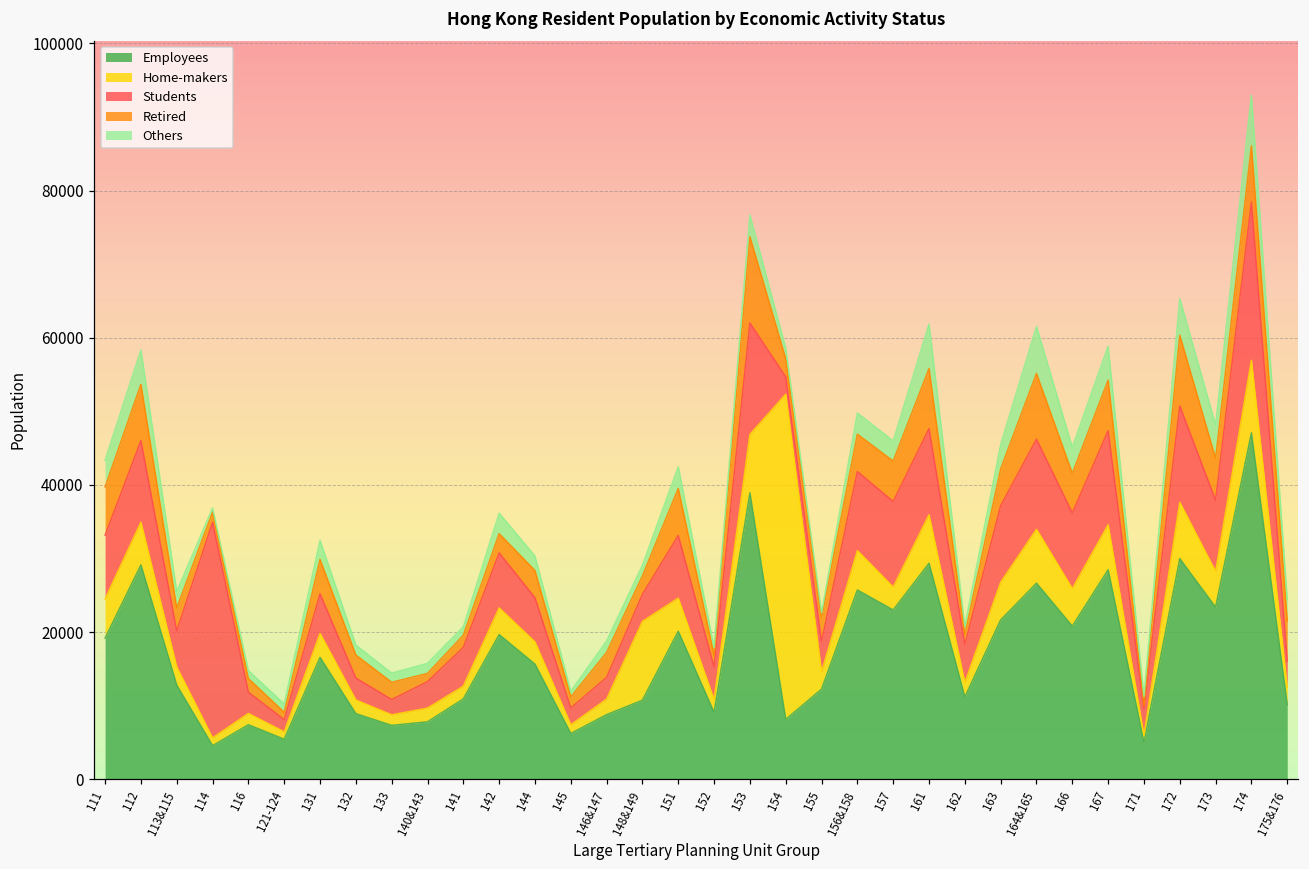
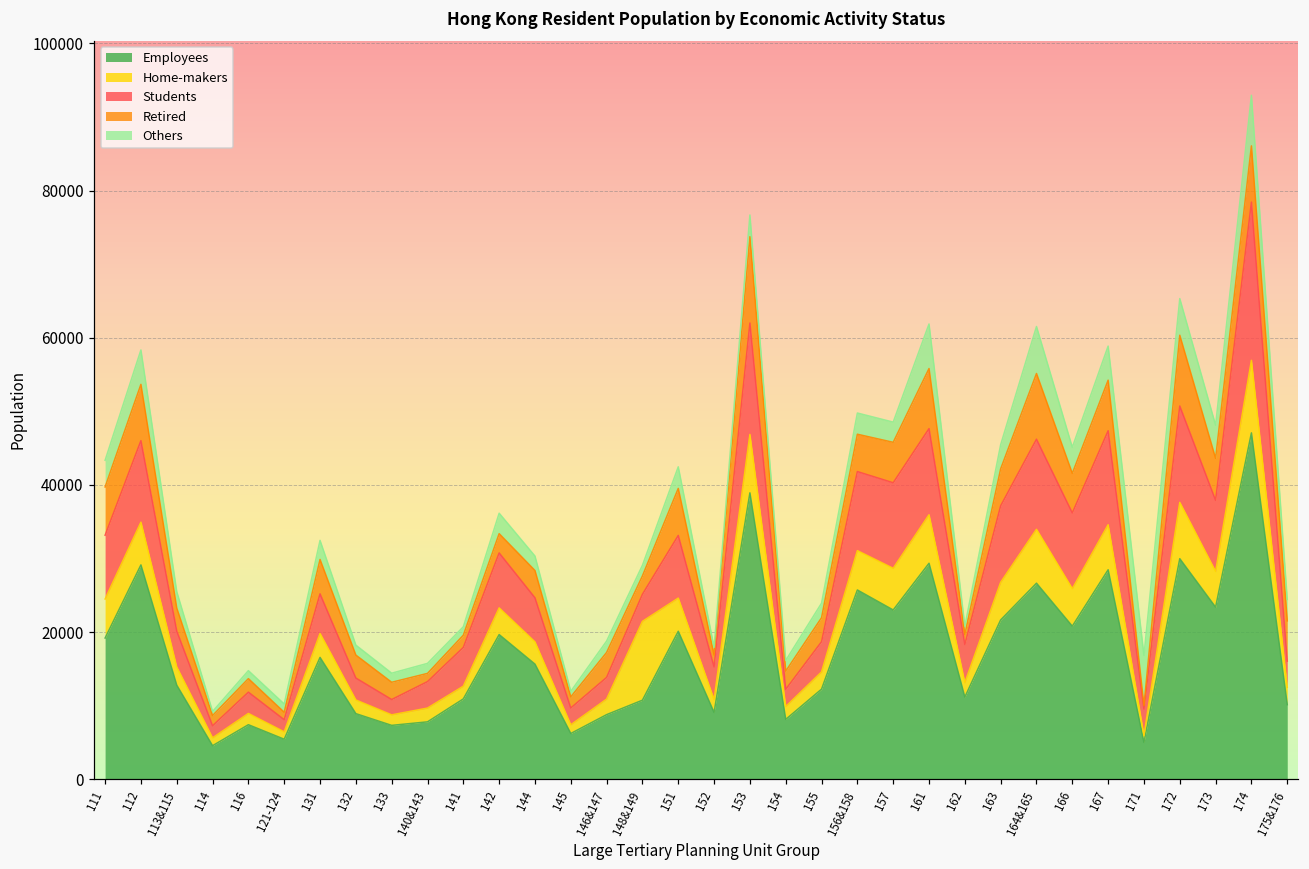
  {
    "Employees": {
      "111": 19000,
      "112": 29000,
      "113&115": 13000,
      "114": 5000,
      "116": 7000,
      "121-124": 5000,
      "131": 17000,
      "132": 9000,
      "133": 7000,
      "140&143": 8000,
      "141": 11000,
      "142": 20000,
      "144": 16000,
      "145": 6000,
      "146&147": 9000,
      "148&149": 11000,
      "151": 20000,
      "152": 9000,
      "153": 39000,
      "154": 8000,
      "155": 12000,
      "156&158": 26000,
      "157": 23000,
      "161": 29000,
      "162": 11000,
      "163": 22000,
      "164&165": 27000,
      "166": 21000,
      "167": 28000,
      "171": 5000,
      "172": 30000,
      "173": 23000,
      "174": 47000,
      "175&176": 10000
    },
    "Home-makers": {
      "111": 5000,
      "112": 6000,
      "113&115": 2000,
      "114": 1000,
      "116": 2000,
      "121-124": 1000,
      "131": 3000,
      "132": 2000,
      "133": 1000,
      "140&143": 2000,
      "141": 2000,
      "142": 4000,
      "144": 3000,
      "145": 1000,
      "146&147": 2000,
      "148&149": 11000,
      "151": 5000,
      "152": 2000,
      "153": 8000,
-     "154": 44000,
+     "154": 2000,
      "155": 2000,
      "156&158": 5000,
-     "157": 3000,
+     "157": 6000,
      "161": 7000,
      "162": 2000,
      "163": 5000,
      "164&165": 7000,
      "166": 5000,
      "167": 6000,
      "171": 1000,
      "172": 8000,
      "173": 5000,
      "174": 10000,
      "175&176": 2000
    },
    "Students": {
      "111": 9000,
      "112": 11000,
      "113&115": 5000,
-     "114": 29000,
+     "114": 2000,
      "116": 3000,
      "121-124": 2000,
      "131": 5000,
      "132": 3000,
      "133": 2000,
      "140&143": 4000,
      "141": 5000,
      "142": 7000,
      "144": 6000,
      "145": 2000,
      "146&147": 3000,
      "148&149": 4000,
      "151": 9000,
      "152": 4000,
      "153": 15000,
      "154": 2000,
      "155": 4000,
      "156&158": 11000,
      "157": 12000,
      "161": 12000,
      "162": 5000,
      "163": 10000,
      "164&165": 12000,
      "166": 10000,
      "167": 13000,
      "171": 4000,
      "172": 13000,
      "173": 10000,
      "174": 22000,
      "175&176": 4000
    },
    "Retired": {
      "111": 7000,
      "112": 8000,
      "113&115": 3000,
      "114": 1000,
      "116": 2000,
      "121-124": 1000,
      "131": 5000,
      "132": 3000,
      "133": 2000,
      "140&143": 1000,
      "141": 2000,
      "142": 3000,
      "144": 4000,
      "145": 2000,
      "146&147": 3000,
      "148&149": 2000,
      "151": 6000,
      "152": 2000,
      "153": 12000,
      "154": 2000,
      "155": 3000,
      "156&158": 5000,
      "157": 5000,
      "161": 8000,
      "162": 1000,
      "163": 5000,
      "164&165": 9000,
      "166": 5000,
      "167": 7000,
      "171": 0,
      "172": 10000,
      "173": 6000,
      "174": 8000,
      "175&176": 5000
    },
    "Others": {
      "111": 4000,
      "112": 5000,
      "113&115": 2000,
      "114": 1000,
      "116": 1000,
      "121-124": 1000,
      "131": 3000,
      "132": 1000,
      "133": 1000,
      "140&143": 1000,
      "141": 1000,
      "142": 3000,
      "144": 2000,
      "145": 1000,
      "146&147": 2000,
      "148&149": 1000,
      "151": 3000,
      "152": 1000,
      "153": 3000,
      "154": 1000,
-     "155": 1000,
+     "155": 2000,
      "156&158": 3000,
      "157": 3000,
      "161": 6000,
      "162": 1000,
      "163": 3000,
      "164&165": 6000,
      "166": 4000,
      "167": 5000,
-     "171": 1000,
+     "171": 7000,
      "172": 5000,
      "173": 5000,
      "174": 7000,
      "175&176": 3000
    }
  }
